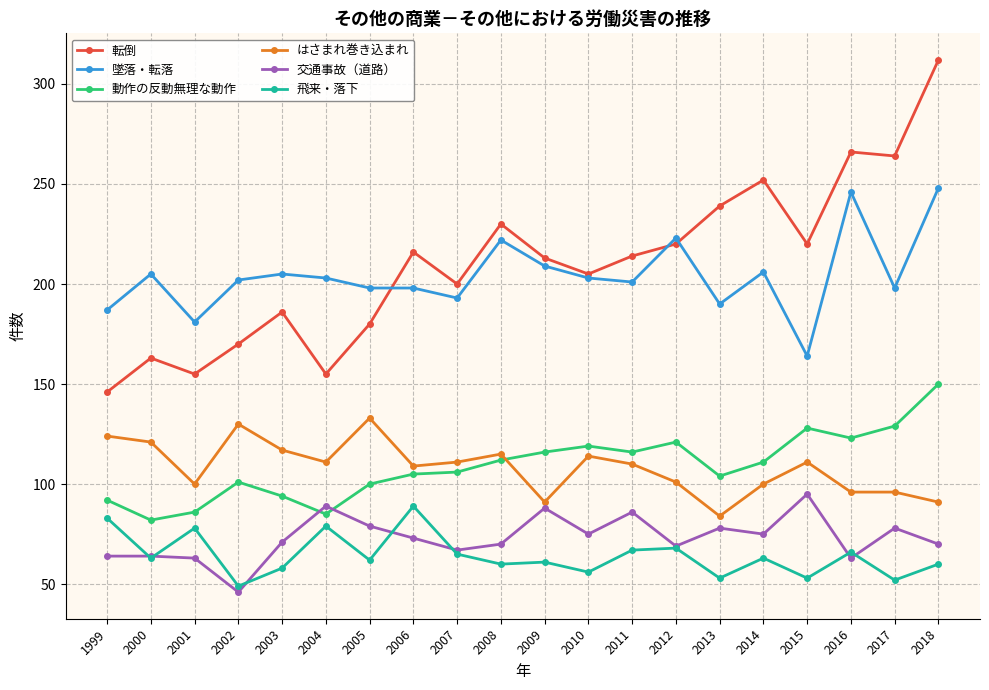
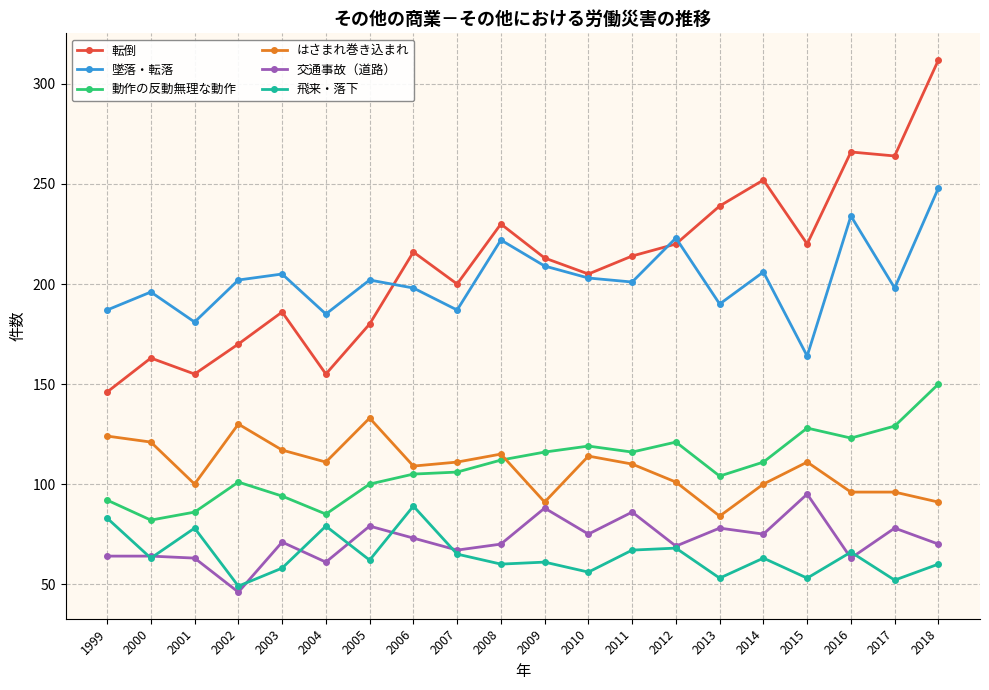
  {
    "墜落・転落": {
      "1999": 187,
-     "2000": 205,
+     "2000": 196,
      "2001": 181,
      "2002": 202,
      "2003": 205,
-     "2004": 203,
-     "2005": 198,
+     "2004": 185,
+     "2005": 202,
      "2006": 198,
-     "2007": 193,
+     "2007": 187,
      "2008": 222,
      "2009": 209,
      "2010": 203,
      "2011": 201,
      "2012": 223,
      "2013": 190,
      "2014": 206,
      "2015": 164,
-     "2016": 246,
+     "2016": 234,
      "2017": 198,
      "2018": 248
    },
    "交通事故（道路）": {
      "1999": 64,
      "2001": 63,
      "2002": 46,
      "2003": 71,
-     "2004": 89,
+     "2004": 61,
      "2005": 79,
      "2006": 73,
      "2007": 67,
      "2008": 70,
      "2009": 88,
      "2010": 75,
      "2011": 86,
      "2013": 78,
      "2014": 75,
      "2015": 95,
      "2016": 63,
      "2017": 78,
      "2018": 70
    }
  }
